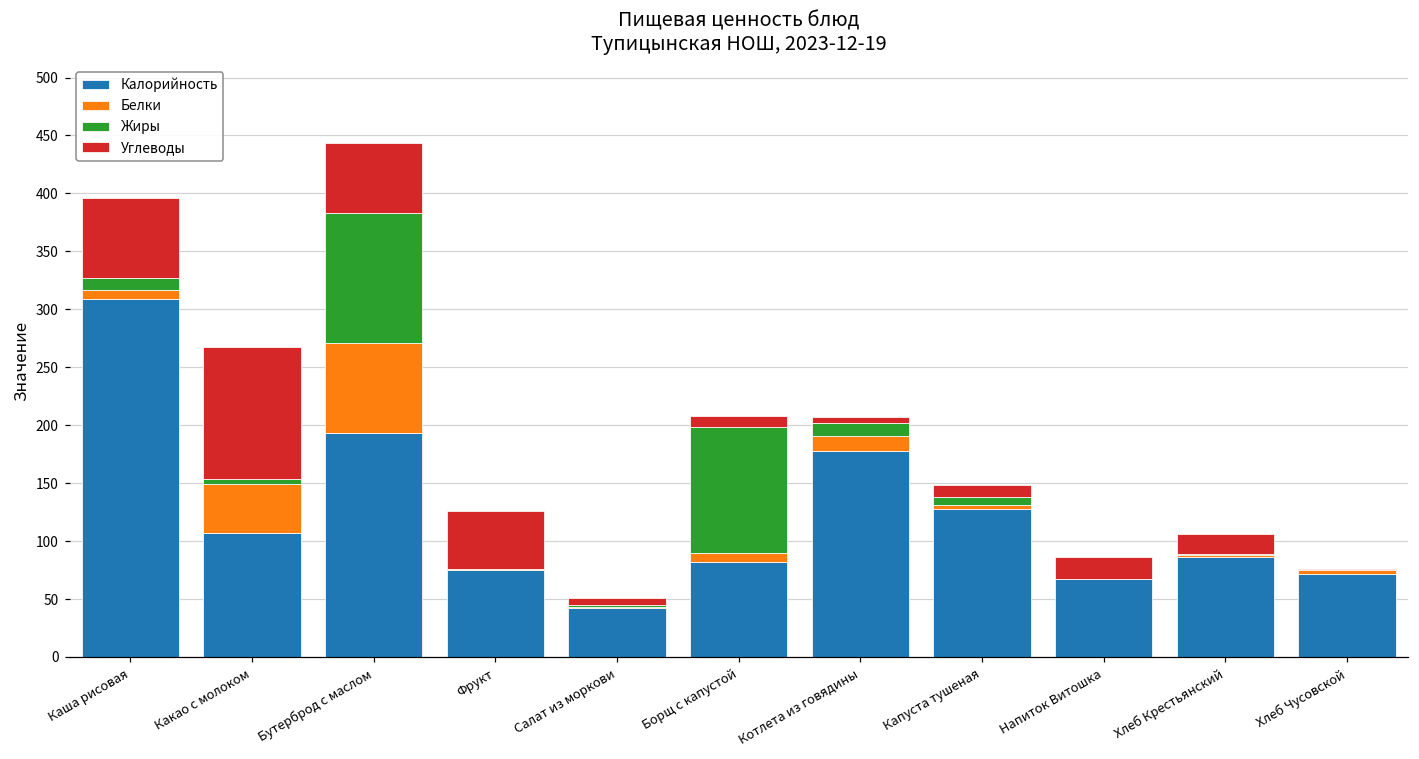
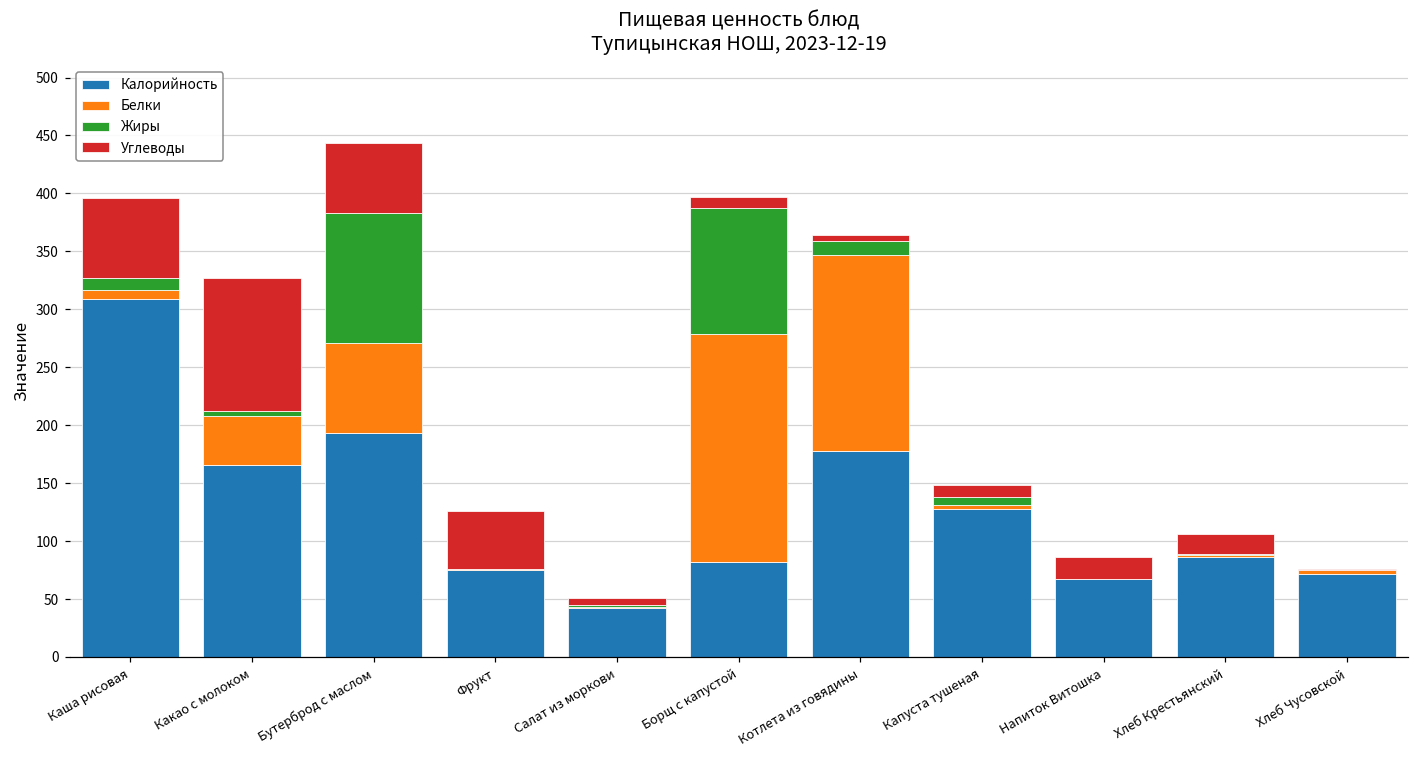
  {
    "Калорийность": {
      "Каша рисовая": 309,
-     "Какао с молоком": 107,
+     "Какао с молоком": 166,
      "Бутерброд с маслом": 193,
      "Фрукт": 75,
      "Салат из моркови": 42,
      "Борщ с капустой": 82,
      "Котлета из говядины": 178,
      "Капуста тушеная": 128,
      "Напиток Витошка": 67,
      "Хлеб Крестьянский": 86,
      "Хлеб Чусовской": 72
    },
    "Белки": {
      "Каша рисовая": 8,
      "Какао с молоком": 42,
      "Бутерброд с маслом": 78,
-     "Борщ с капустой": 7,
-     "Котлета из говядины": 13,
+     "Борщ с капустой": 196,
+     "Котлета из говядины": 169,
      "Капуста тушеная": 3,
      "Напиток Витошка": 0,
      "Хлеб Чусовской": 3
    },
    "Жиры": {
      "Каша рисовая": 10,
      "Какао с молоком": 4,
      "Бутерброд с маслом": 112,
      "Борщ с капустой": 109,
      "Котлета из говядины": 12,
      "Капуста тушеная": 7,
      "Напиток Витошка": 0,
      "Хлеб Чусовской": 0
    },
    "Углеводы": {
      "Каша рисовая": 69,
      "Какао с молоком": 115,
      "Бутерброд с маслом": 61,
      "Фрукт": 49,
      "Салат из моркови": 6,
      "Борщ с капустой": 10,
      "Котлета из говядины": 5,
      "Капуста тушеная": 10,
      "Напиток Витошка": 19,
      "Хлеб Крестьянский": 17
    }
  }
